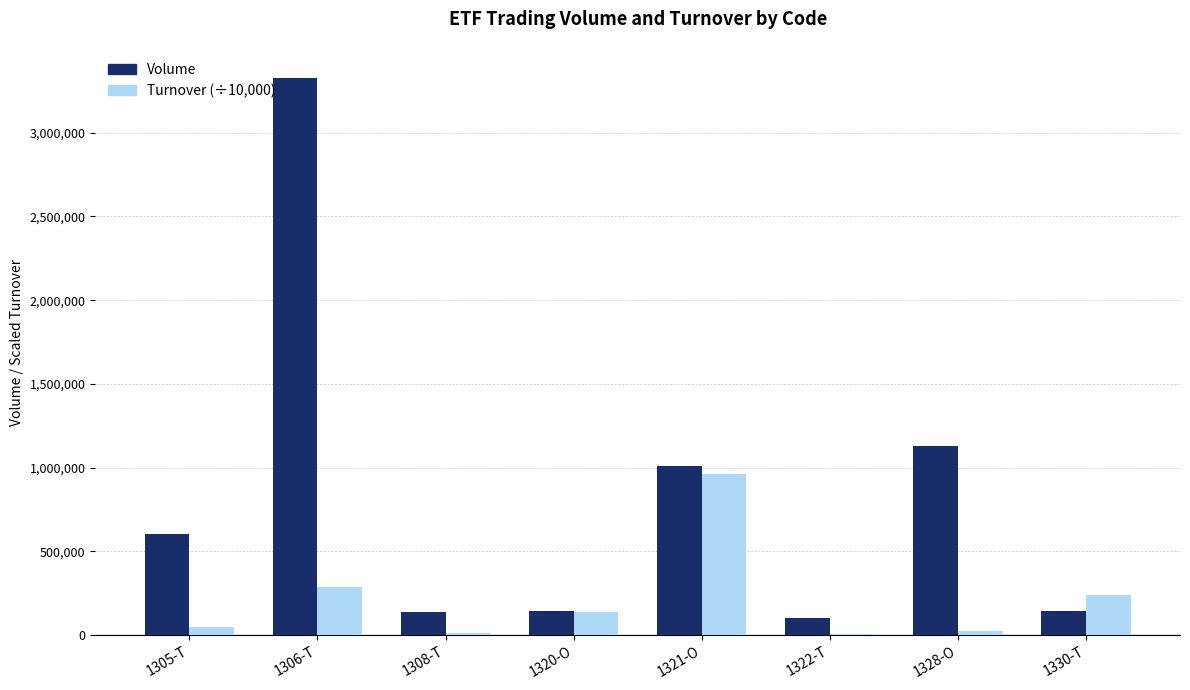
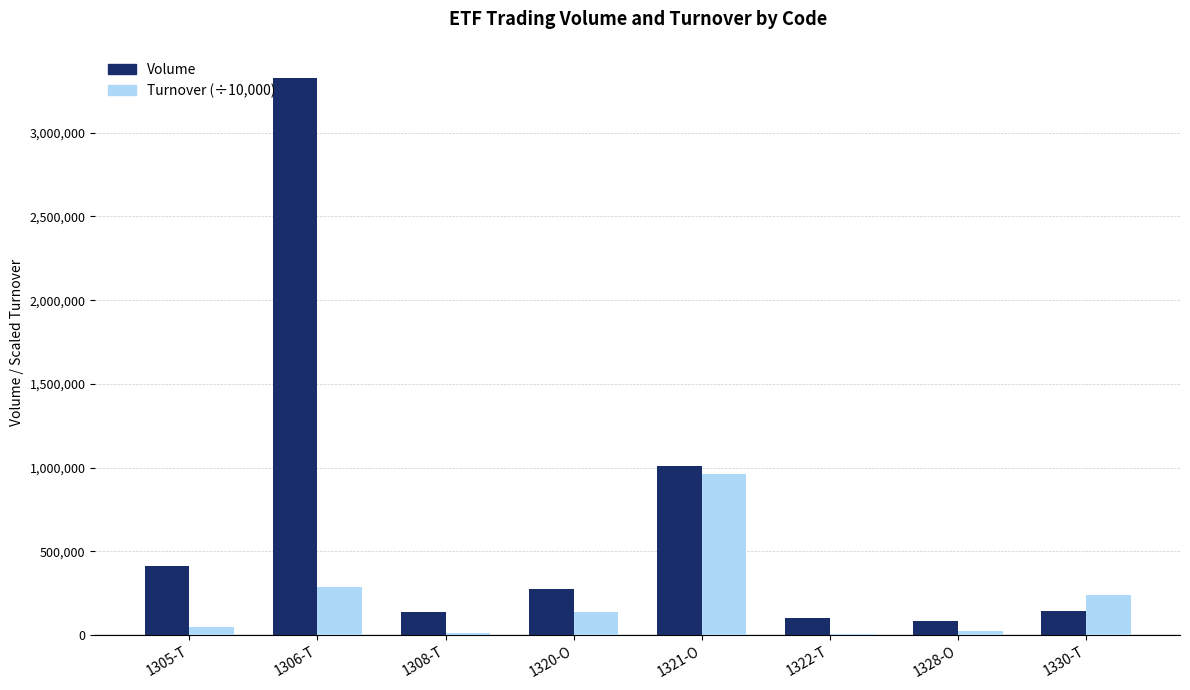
  {
    "Volume": {
-     "1305-T": "600,000",
+     "1305-T": "410,000",
      "1306-T": "3,330,000",
      "1308-T": "140,000",
-     "1320-O": "150,000",
+     "1320-O": "280,000",
      "1321-O": "1,010,000",
      "1322-T": "100,000",
-     "1328-O": "1,130,000",
+     "1328-O": "90,000",
      "1330-T": "140,000"
    }
  }
